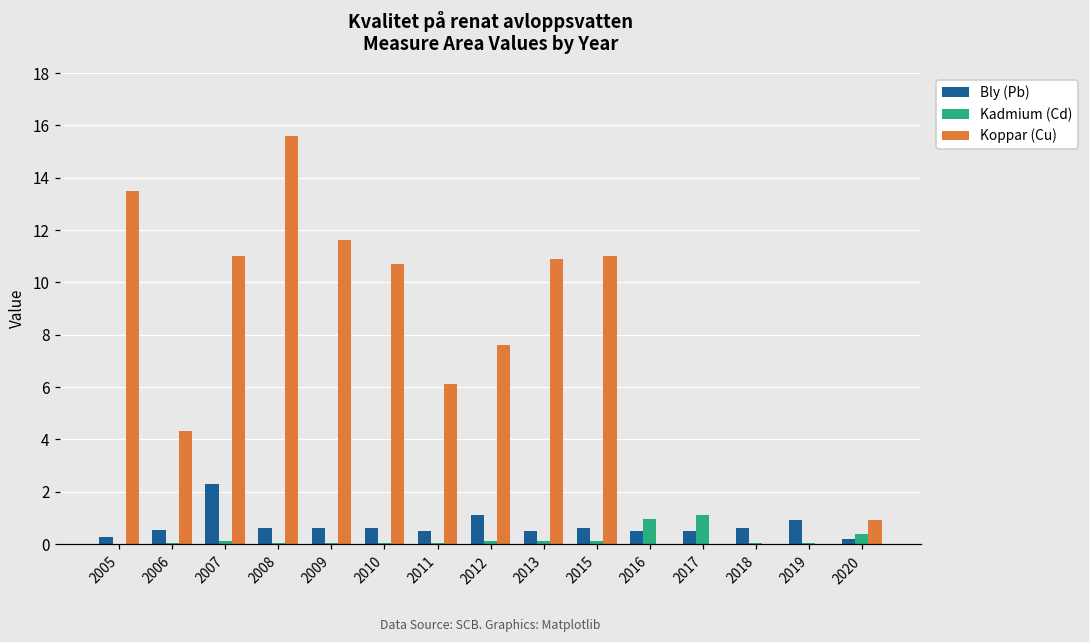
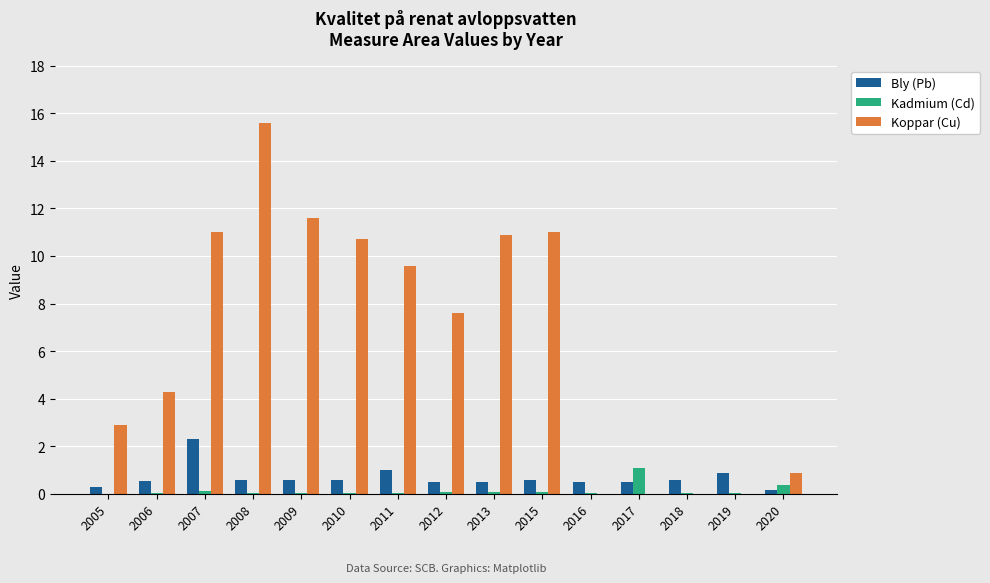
  {
    "Bly (Pb)": {
      "2005": 0.3,
      "2006": 0.6,
      "2007": 2.3,
      "2008": 0.6,
      "2009": 0.6,
      "2010": 0.6,
-     "2011": 0.5,
-     "2012": 1.1,
+     "2011": 1.0,
+     "2012": 0.5,
      "2013": 0.5,
      "2015": 0.6,
      "2016": 0.5,
      "2017": 0.5,
      "2018": 0.6,
      "2019": 0.9,
      "2020": 0.2
    },
    "Kadmium (Cd)": {
      "2007": 0.1,
-     "2016": 0.9,
+     "2016": 0.1,
      "2017": 1.1,
      "2020": 0.4
    },
    "Koppar (Cu)": {
-     "2005": 13.5,
+     "2005": 2.9,
      "2006": 4.3,
      "2007": 11.0,
      "2008": 15.6,
      "2009": 11.6,
      "2010": 10.7,
-     "2011": 6.1,
+     "2011": 9.6,
      "2012": 7.6,
      "2013": 10.9,
      "2015": 11.0,
      "2016": 0.0,
      "2017": 0.0,
      "2018": 0.0,
      "2019": 0.0,
      "2020": 0.9
    }
  }
